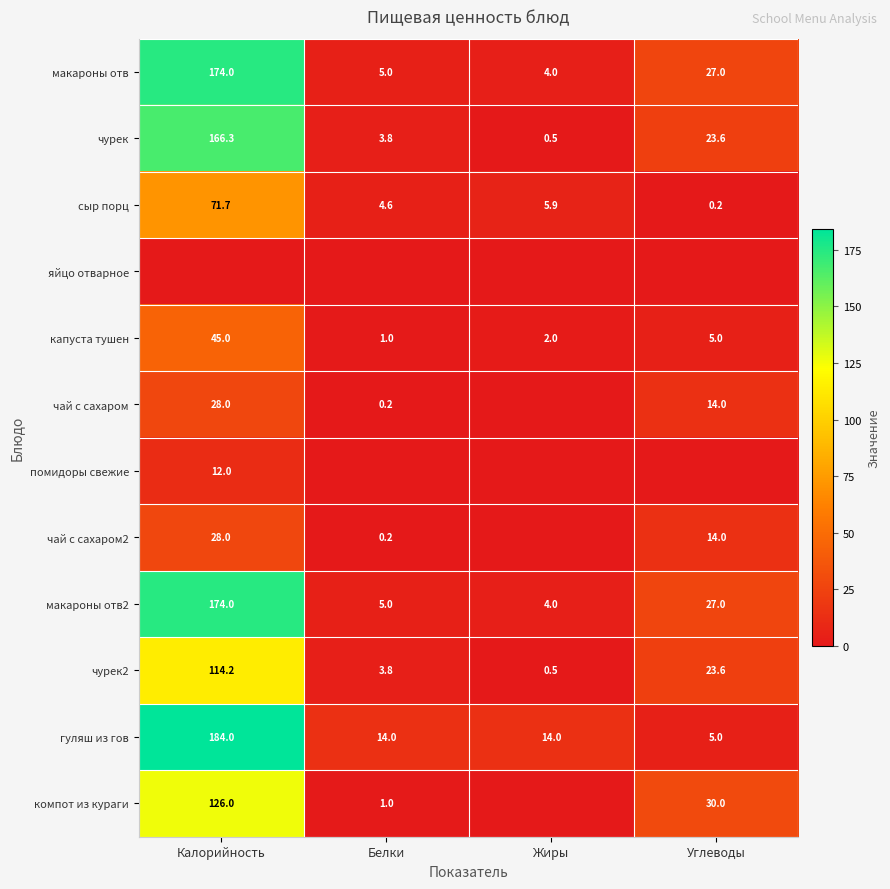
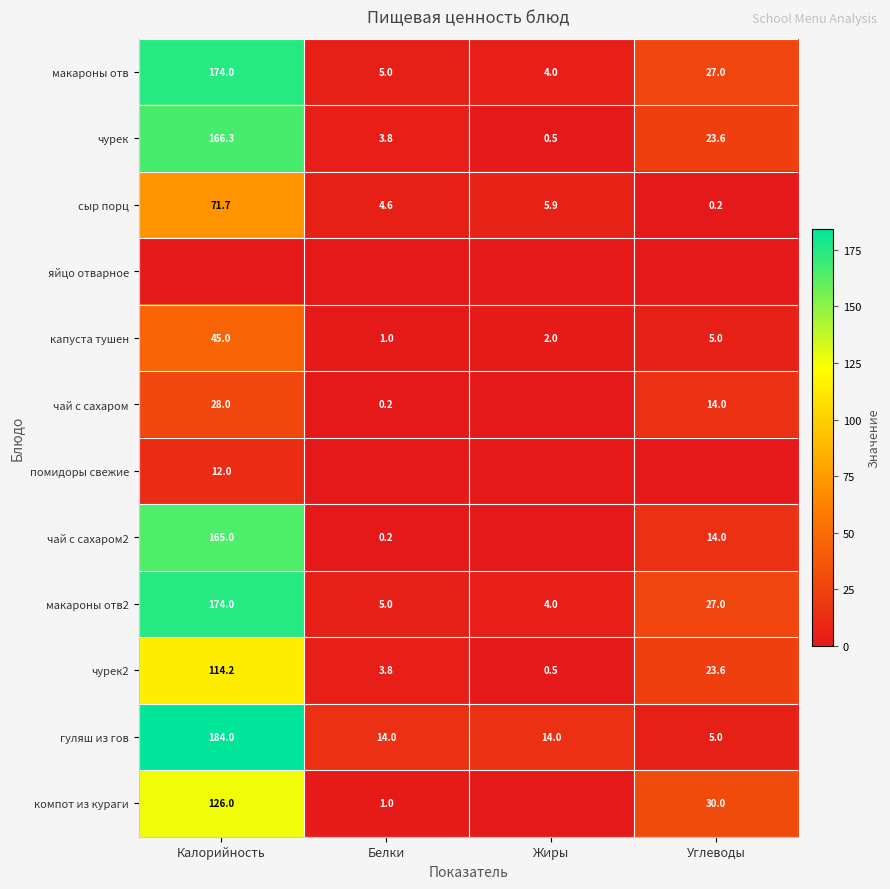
  {
    "макароны отв": {
      "Калорийность": 174.0,
      "Белки": 5.0,
      "Жиры": 4.0,
      "Углеводы": 27.0
    },
    "чурек": {
      "Калорийность": 166.3,
      "Белки": 3.8,
      "Жиры": 0.5,
      "Углеводы": 23.6
    },
    "сыр порц": {
      "Калорийность": 71.7,
      "Белки": 4.6,
      "Жиры": 5.9,
      "Углеводы": 0.2
    },
    "капуста тушен": {
      "Калорийность": 45.0,
      "Белки": 1.0,
      "Жиры": 2.0,
      "Углеводы": 5.0
    },
    "чай с сахаром": {
      "Калорийность": 28.0,
      "Белки": 0.2,
      "Углеводы": 14.0
    },
    "помидоры свежие": {
      "Калорийность": 12.0
    },
    "чай с сахаром2": {
-     "Калорийность": 28.0,
+     "Калорийность": 165.0,
      "Белки": 0.2,
      "Углеводы": 14.0
    },
    "макароны отв2": {
      "Калорийность": 174.0,
      "Белки": 5.0,
      "Жиры": 4.0,
      "Углеводы": 27.0
    },
    "чурек2": {
      "Калорийность": 114.2,
      "Белки": 3.8,
      "Жиры": 0.5,
      "Углеводы": 23.6
    },
    "гуляш из гов": {
      "Калорийность": 184.0,
      "Белки": 14.0,
      "Жиры": 14.0,
      "Углеводы": 5.0
    },
    "компот из кураги": {
      "Калорийность": 126.0,
      "Белки": 1.0,
      "Углеводы": 30.0
    }
  }
